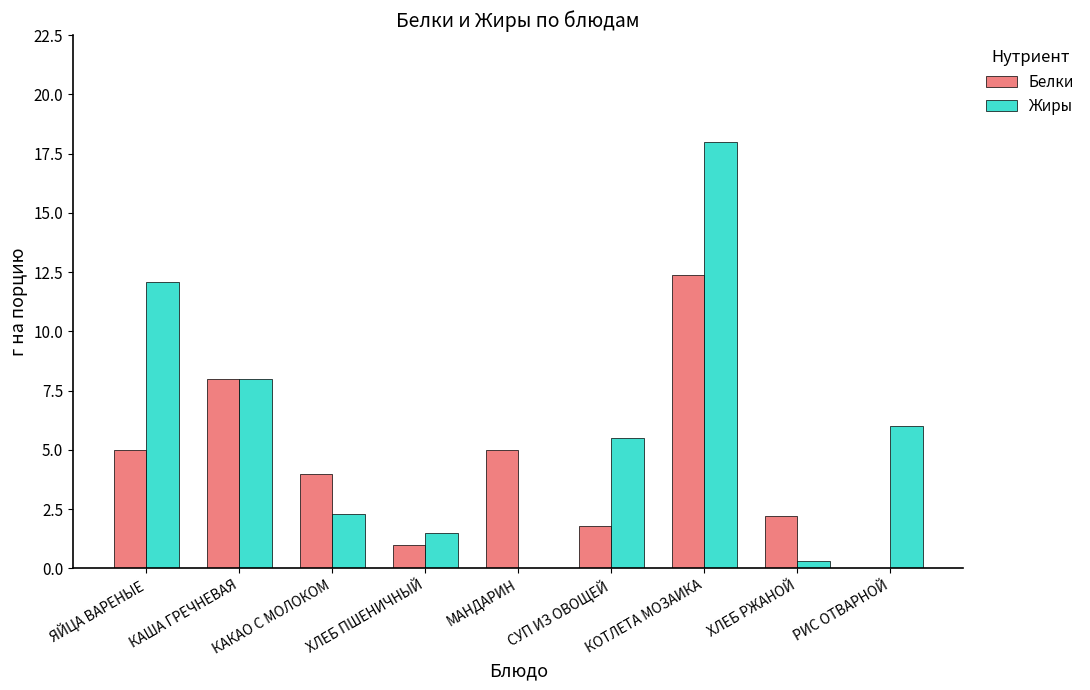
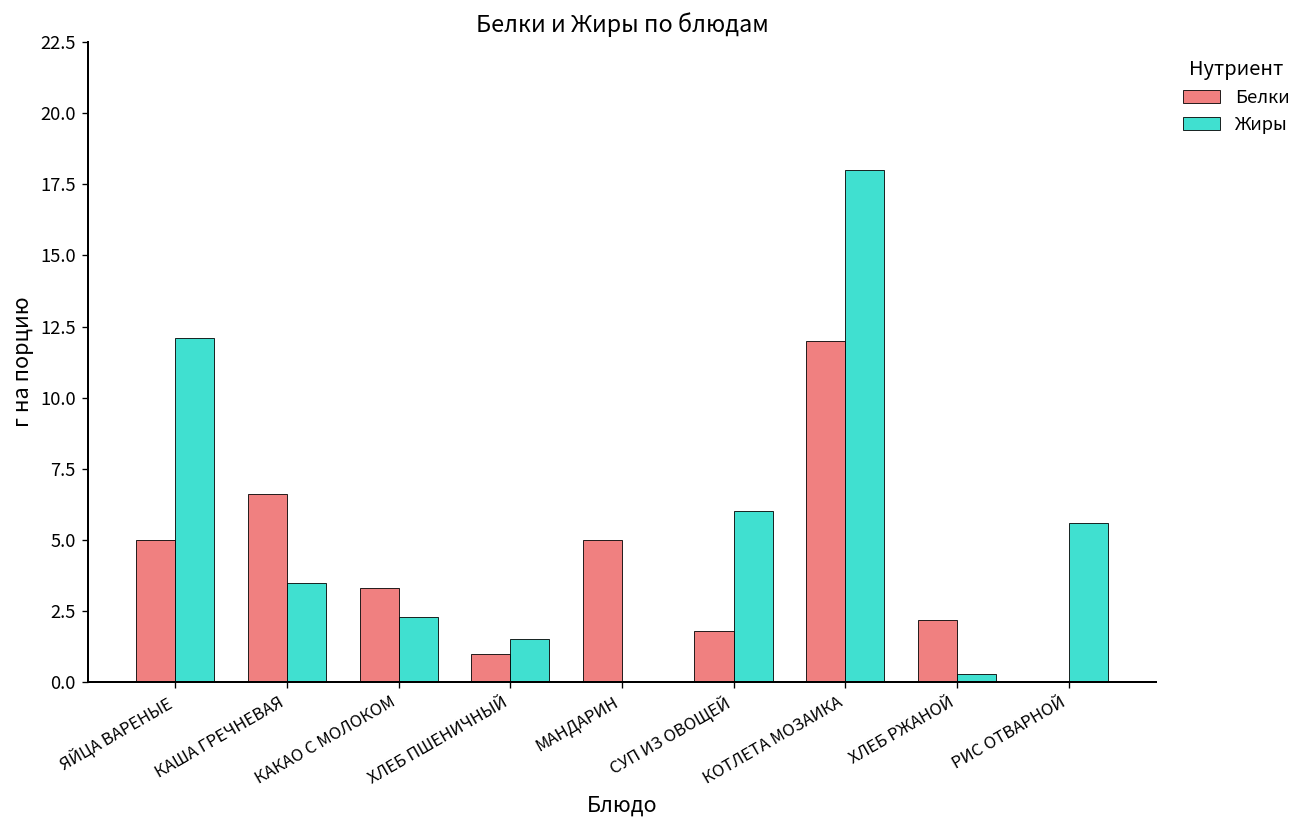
  {
    "Белки": {
      "ЯЙЦА ВАРЕНЫЕ": 5.0,
-     "КАША ГРЕЧНЕВАЯ": 8.0,
-     "КАКАО С МОЛОКОМ": 4.0,
+     "КАША ГРЕЧНЕВАЯ": 6.6,
+     "КАКАО С МОЛОКОМ": 3.3,
      "ХЛЕБ ПШЕНИЧНЫЙ": 1.0,
      "МАНДАРИН": 5.0,
      "СУП ИЗ ОВОЩЕЙ": 1.8,
-     "КОТЛЕТА МОЗАИКА": 12.4,
+     "КОТЛЕТА МОЗАИКА": 12.0,
      "ХЛЕБ РЖАНОЙ": 2.2,
      "РИС ОТВАРНОЙ": 0.0
    },
    "Жиры": {
      "ЯЙЦА ВАРЕНЫЕ": 12.1,
-     "КАША ГРЕЧНЕВАЯ": 8.0,
+     "КАША ГРЕЧНЕВАЯ": 3.5,
      "КАКАО С МОЛОКОМ": 2.3,
      "ХЛЕБ ПШЕНИЧНЫЙ": 1.5,
      "МАНДАРИН": 0.0,
-     "СУП ИЗ ОВОЩЕЙ": 5.5,
+     "СУП ИЗ ОВОЩЕЙ": 6.0,
      "КОТЛЕТА МОЗАИКА": 18.0,
      "ХЛЕБ РЖАНОЙ": 0.3,
-     "РИС ОТВАРНОЙ": 6.0
+     "РИС ОТВАРНОЙ": 5.6
    }
  }
